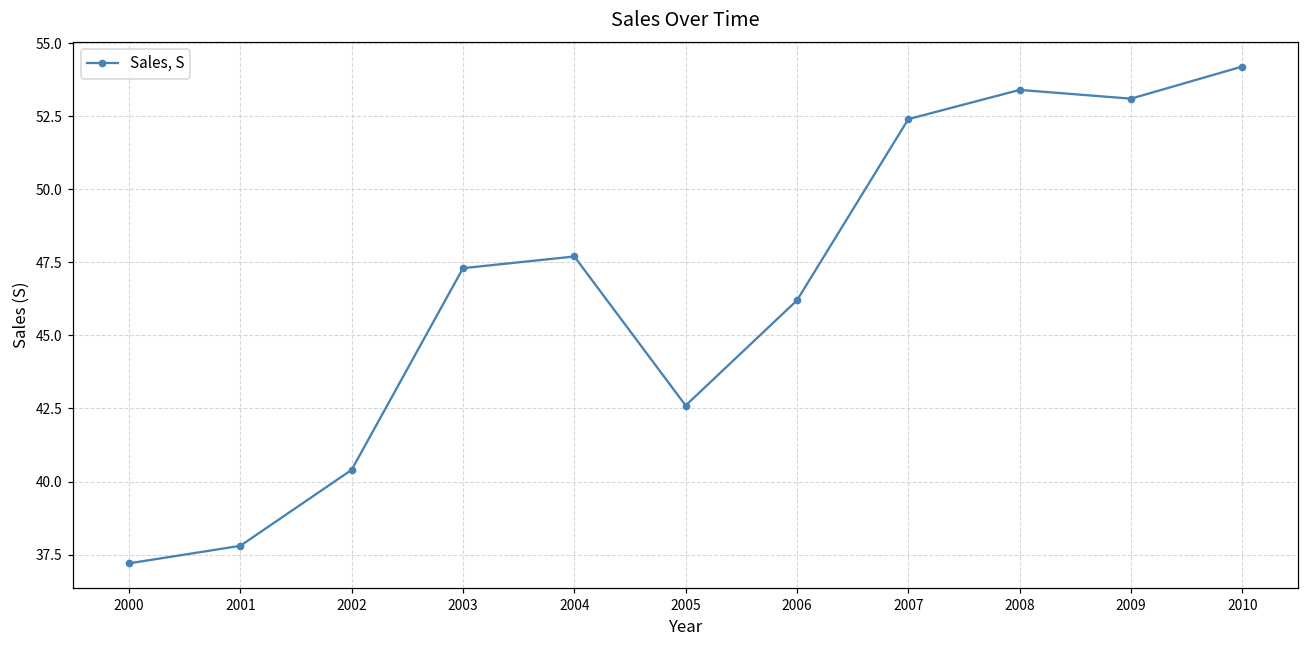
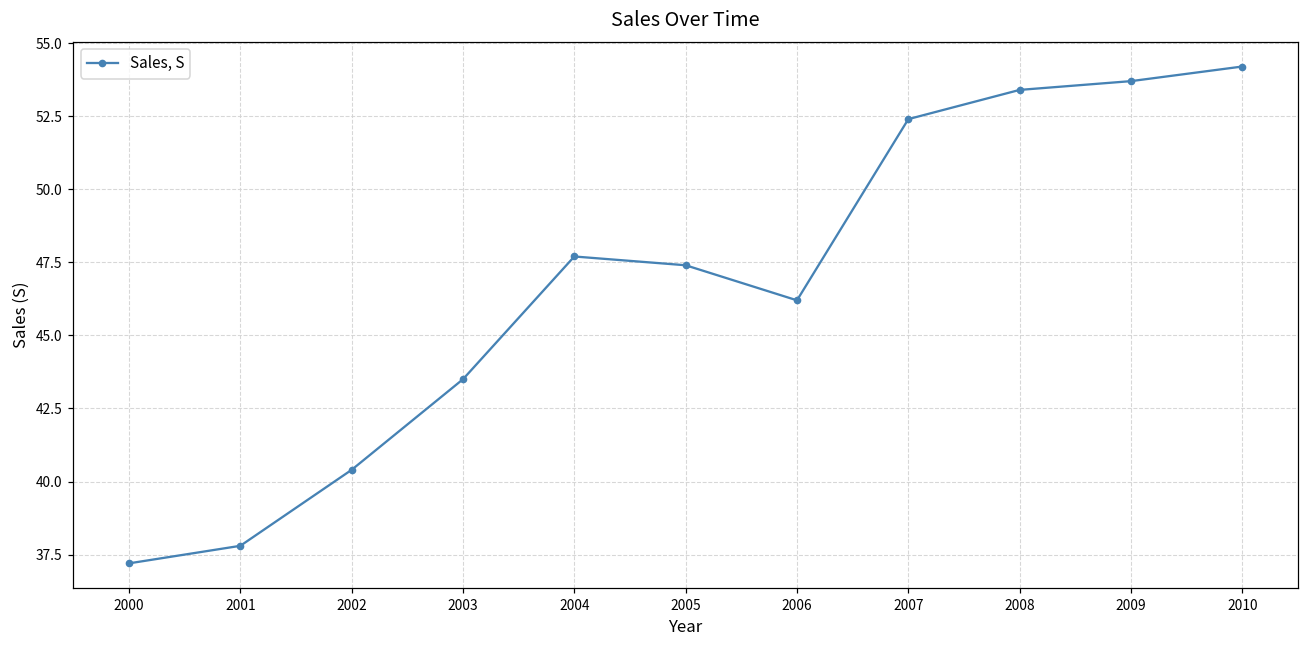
  {
    "2000": 37.2,
    "2001": 37.8,
    "2002": 40.4,
-   "2003": 47.3,
+   "2003": 43.5,
    "2004": 47.7,
-   "2005": 42.6,
+   "2005": 47.4,
    "2006": 46.2,
    "2007": 52.4,
    "2008": 53.4,
-   "2009": 53.1,
+   "2009": 53.7,
    "2010": 54.2
  }
